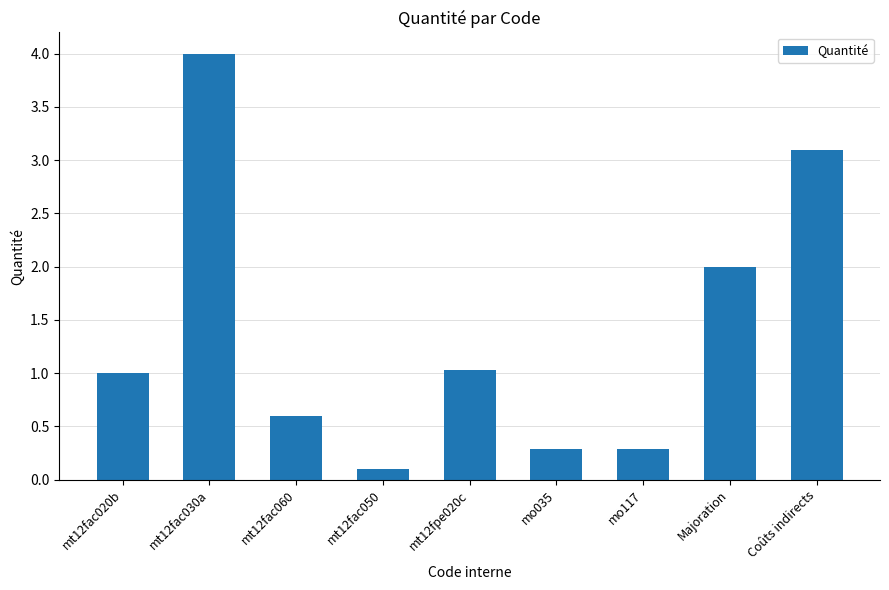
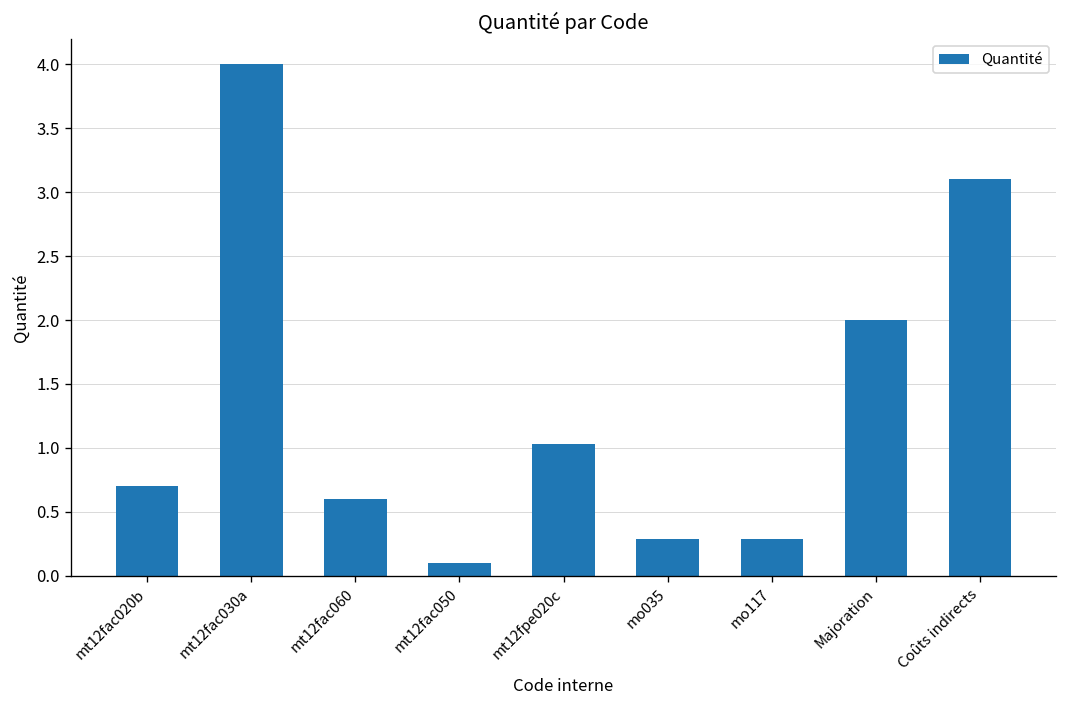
  {
-   "mt12fac020b": 1.0,
+   "mt12fac020b": 0.7,
    "mt12fac030a": 4.0,
    "mt12fac060": 0.6,
    "mt12fac050": 0.1,
    "mt12fpe020c": 1.03,
    "mo035": 0.3,
    "mo117": 0.3,
    "Majoration": 2.0,
    "Coûts indirects": 3.1
  }
